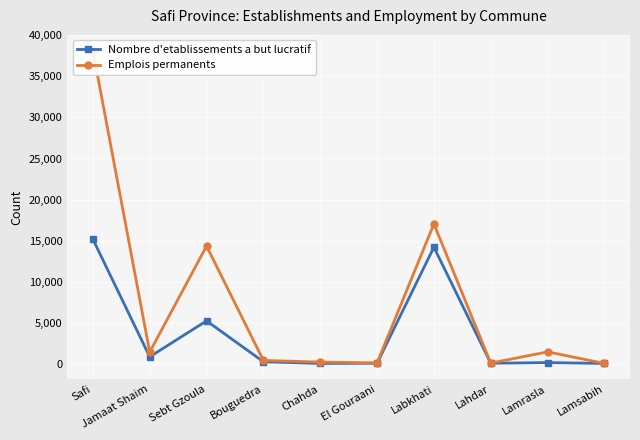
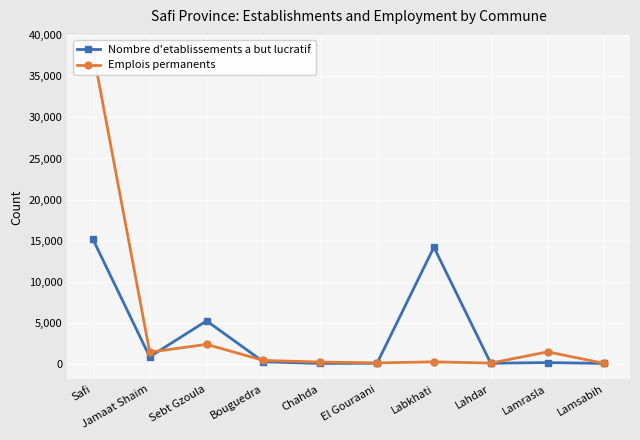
  {
    "Nombre d'etablissements a but lucratif": {
      "Safi": "15,000",
      "Jamaat Shaim": "1,000",
      "Sebt Gzoula": "5,000",
      "Labkhati": "14,000",
      "Lamrasla": "0"
    },
    "Emplois permanents": {
      "Jamaat Shaim": "1,000",
-     "Sebt Gzoula": "14,000",
-     "Labkhati": "17,000",
+     "Sebt Gzoula": "2,000",
+     "Labkhati": "0",
      "Lamrasla": "1,000"
    }
  }
